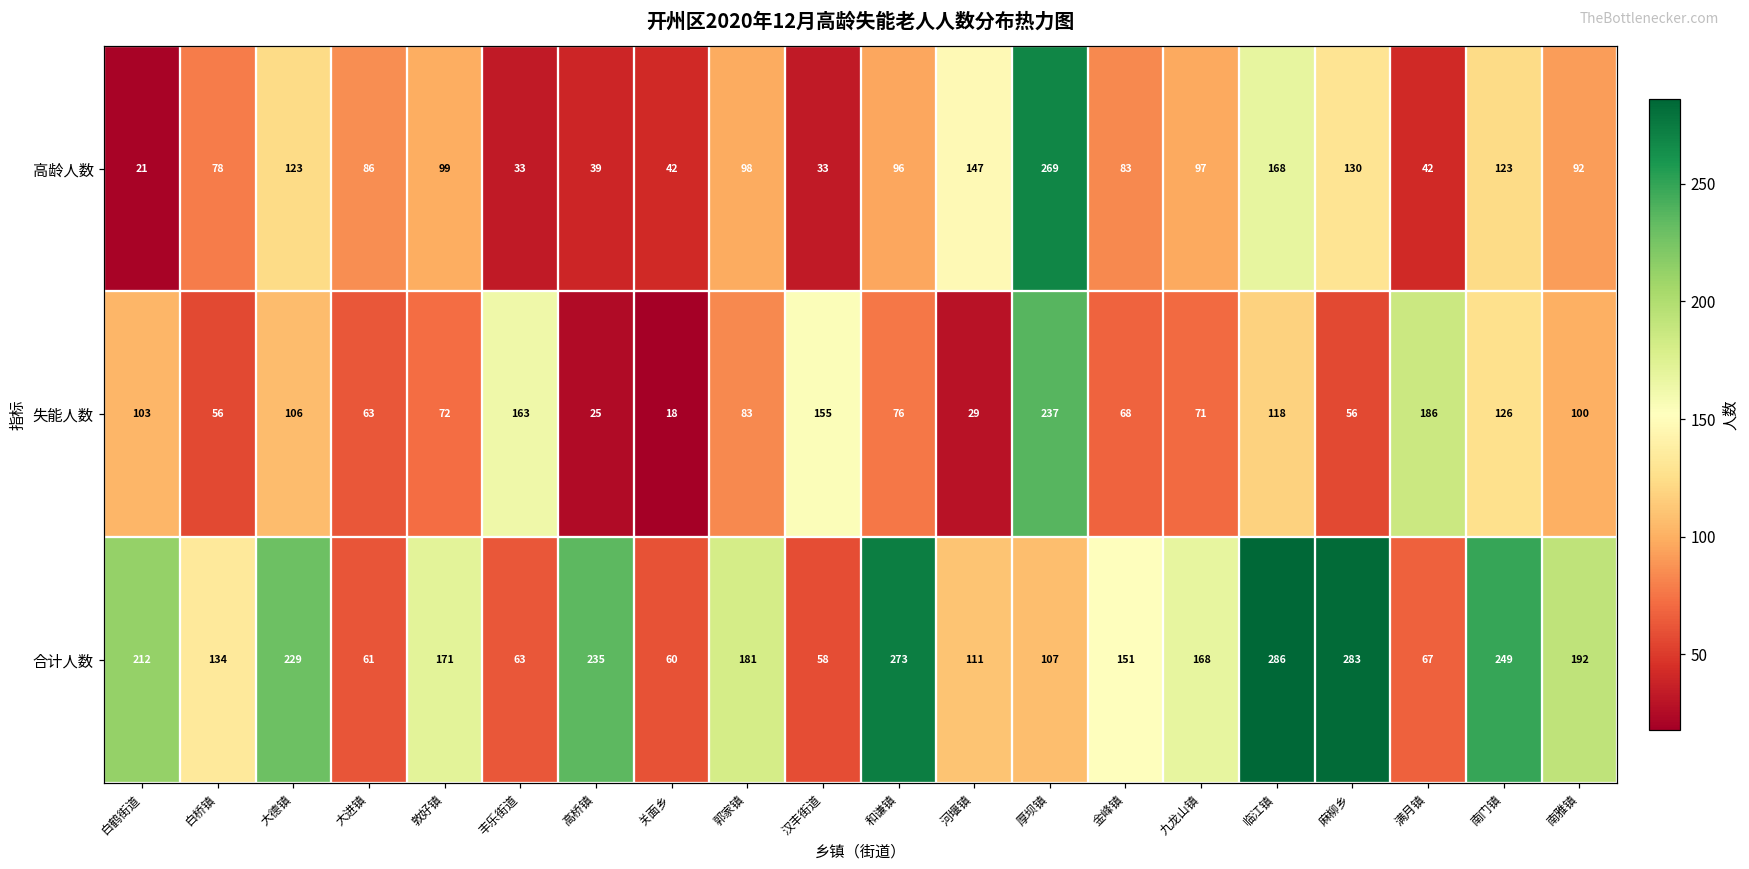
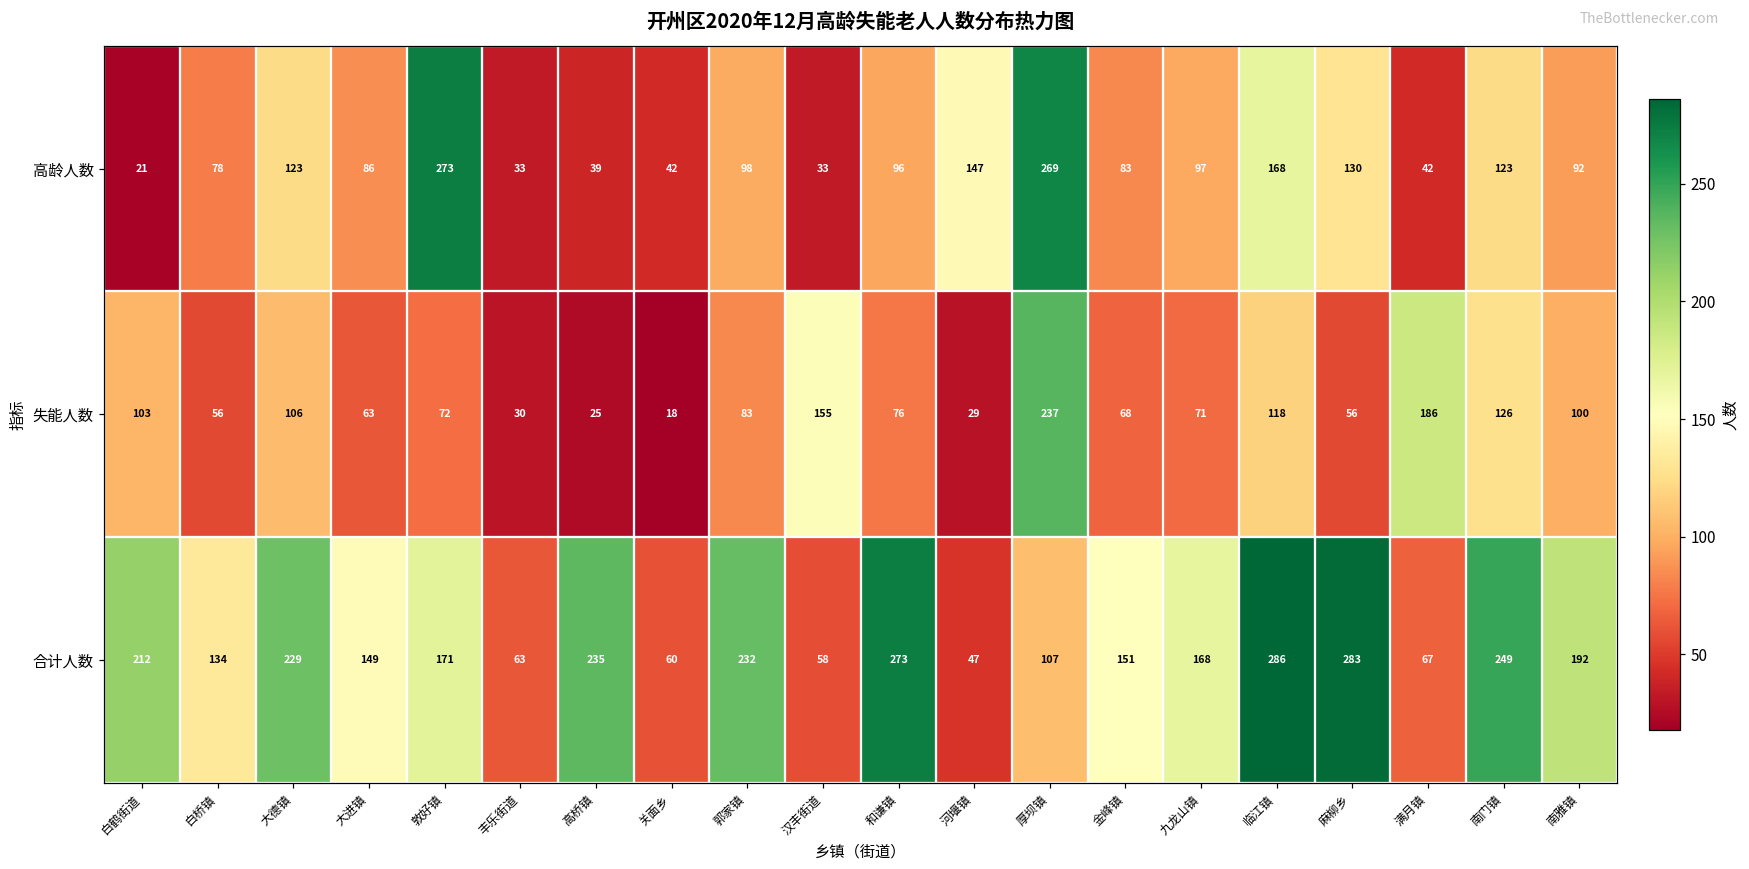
  {
    "高龄人数": {
      "白鹤街道": 21,
      "白桥镇": 78,
      "大德镇": 123,
      "大进镇": 86,
-     "敦好镇": 99,
+     "敦好镇": 273,
      "丰乐街道": 33,
      "高桥镇": 39,
      "关面乡": 42,
      "郭家镇": 98,
      "汉丰街道": 33,
      "和谦镇": 96,
      "河堰镇": 147,
      "厚坝镇": 269,
      "金峰镇": 83,
      "九龙山镇": 97,
      "临江镇": 168,
      "麻柳乡": 130,
      "满月镇": 42,
      "南门镇": 123,
      "南雅镇": 92
    },
    "失能人数": {
      "白鹤街道": 103,
      "白桥镇": 56,
      "大德镇": 106,
      "大进镇": 63,
      "敦好镇": 72,
-     "丰乐街道": 163,
+     "丰乐街道": 30,
      "高桥镇": 25,
      "关面乡": 18,
      "郭家镇": 83,
      "汉丰街道": 155,
      "和谦镇": 76,
      "河堰镇": 29,
      "厚坝镇": 237,
      "金峰镇": 68,
      "九龙山镇": 71,
      "临江镇": 118,
      "麻柳乡": 56,
      "满月镇": 186,
      "南门镇": 126,
      "南雅镇": 100
    },
    "合计人数": {
      "白鹤街道": 212,
      "白桥镇": 134,
      "大德镇": 229,
-     "大进镇": 61,
+     "大进镇": 149,
      "敦好镇": 171,
      "丰乐街道": 63,
      "高桥镇": 235,
      "关面乡": 60,
-     "郭家镇": 181,
+     "郭家镇": 232,
      "汉丰街道": 58,
      "和谦镇": 273,
-     "河堰镇": 111,
+     "河堰镇": 47,
      "厚坝镇": 107,
      "金峰镇": 151,
      "九龙山镇": 168,
      "临江镇": 286,
      "麻柳乡": 283,
      "满月镇": 67,
      "南门镇": 249,
      "南雅镇": 192
    }
  }
